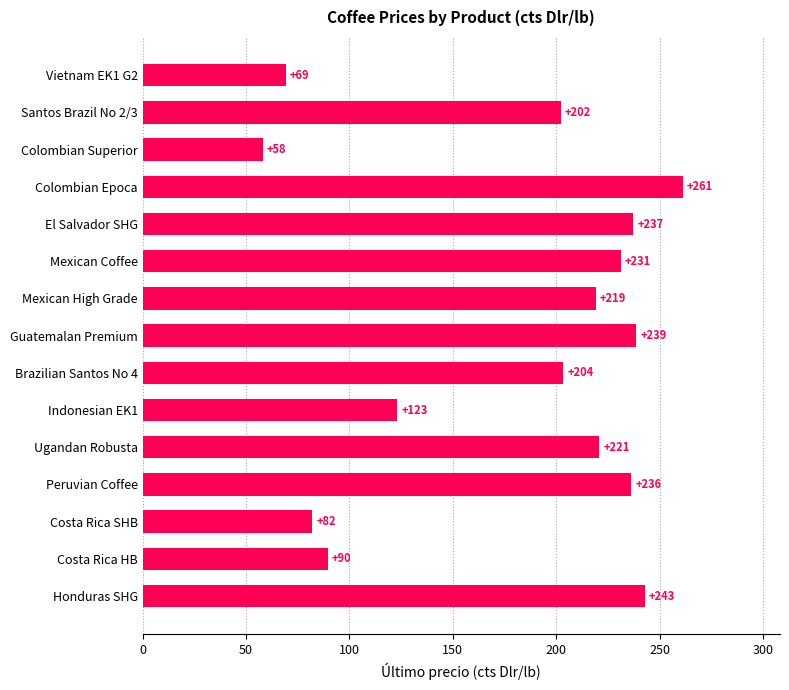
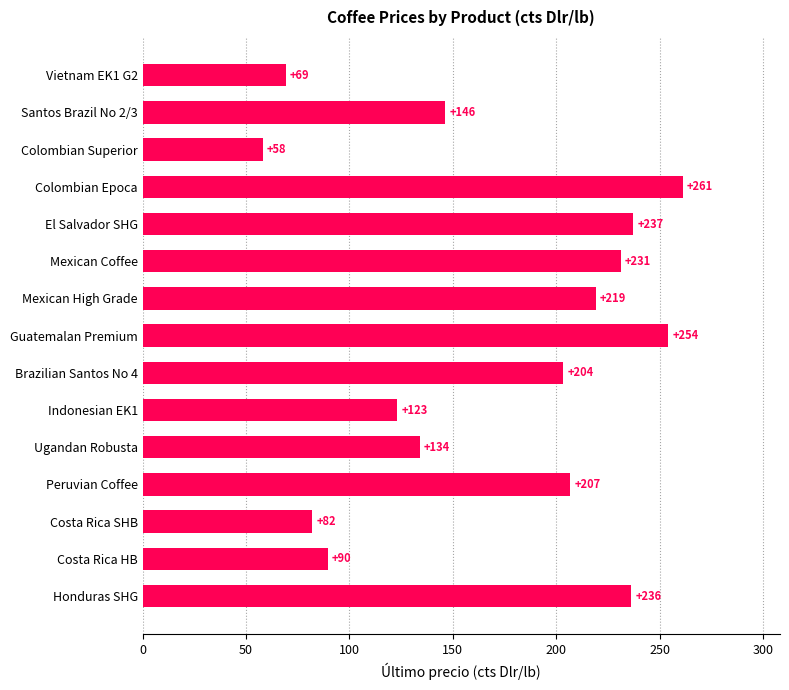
  {
    "Vietnam EK1 G2": "+69",
-   "Santos Brazil No 2/3": "+202",
+   "Santos Brazil No 2/3": "+146",
    "Colombian Superior": "+58",
    "Colombian Epoca": "+261",
    "El Salvador SHG": "+237",
    "Mexican Coffee": "+231",
    "Mexican High Grade": "+219",
-   "Guatemalan Premium": "+239",
+   "Guatemalan Premium": "+254",
    "Brazilian Santos No 4": "+204",
    "Indonesian EK1": "+123",
-   "Ugandan Robusta": "+221",
-   "Peruvian Coffee": "+236",
+   "Ugandan Robusta": "+134",
+   "Peruvian Coffee": "+207",
    "Costa Rica SHB": "+82",
    "Costa Rica HB": "+90",
-   "Honduras SHG": "+243"
+   "Honduras SHG": "+236"
  }
